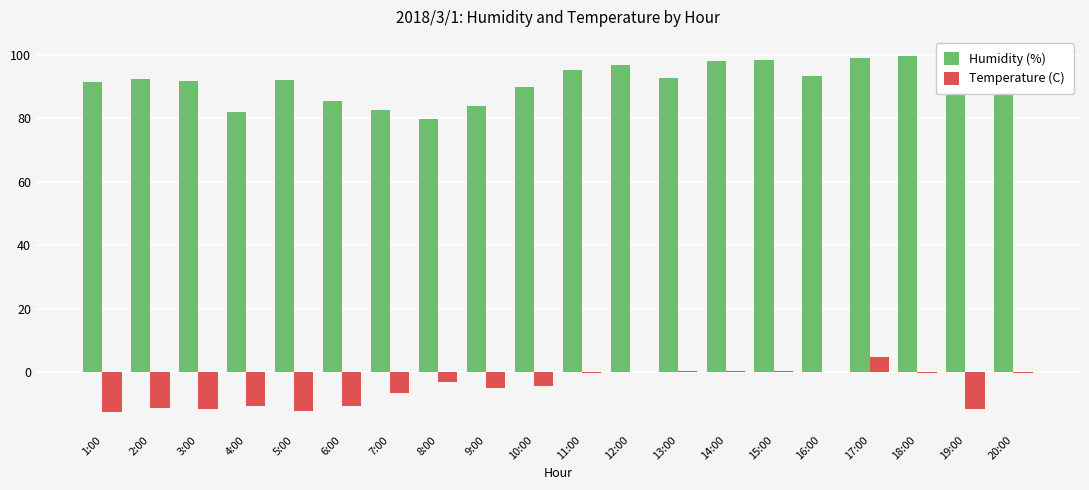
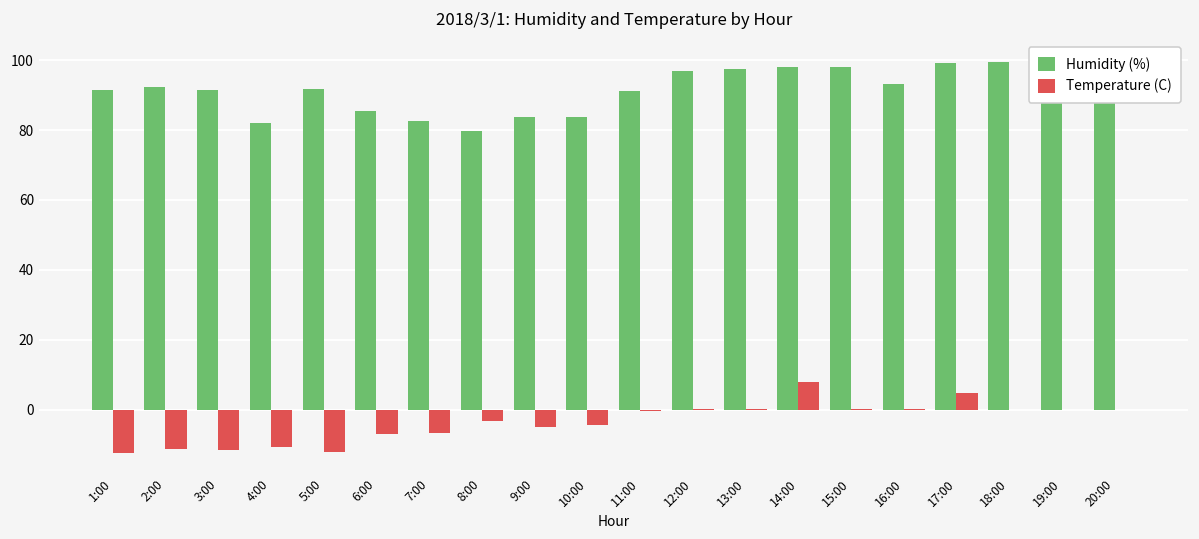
  {
    "Humidity (%)": {
      "1:00": 92,
      "2:00": 92,
      "3:00": 92,
      "4:00": 82,
      "5:00": 92,
      "6:00": 86,
      "7:00": 83,
      "8:00": 80,
      "9:00": 84,
-     "10:00": 90,
-     "11:00": 95,
+     "10:00": 84,
+     "11:00": 91,
      "12:00": 97,
-     "13:00": 93,
+     "13:00": 98,
      "14:00": 98,
      "15:00": 98,
      "16:00": 93,
      "17:00": 99,
      "18:00": 100
    },
    "Temperature (C)": {
      "1:00": -13,
      "2:00": -11,
      "3:00": -12,
      "4:00": -11,
      "5:00": -12,
-     "6:00": -11,
+     "6:00": -7,
      "7:00": -7,
      "8:00": -3,
      "9:00": -5,
      "10:00": -4,
-     "14:00": 0,
+     "14:00": 8,
      "17:00": 5,
-     "19:00": -12
+     "19:00": 0
    }
  }
